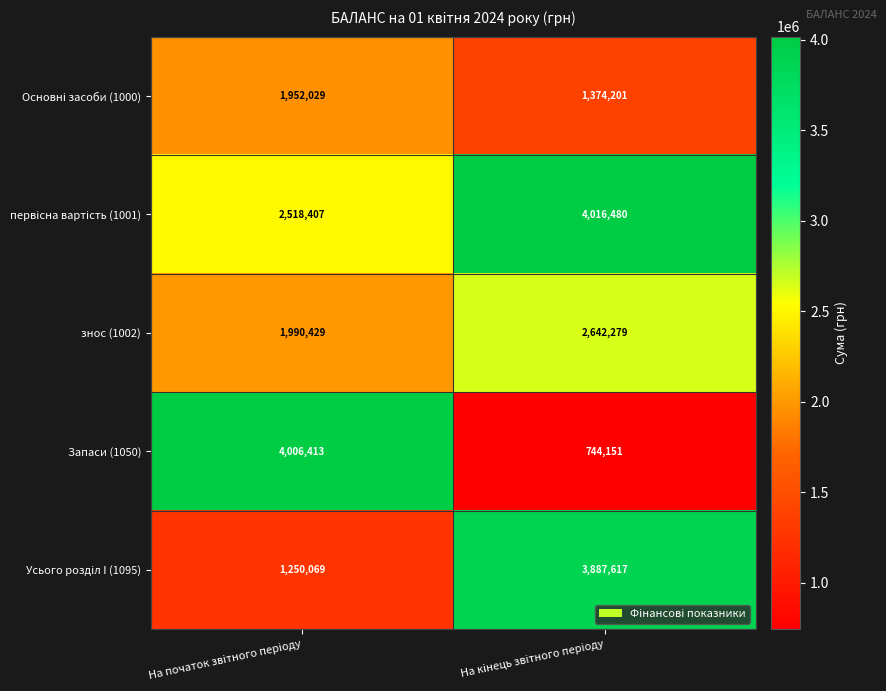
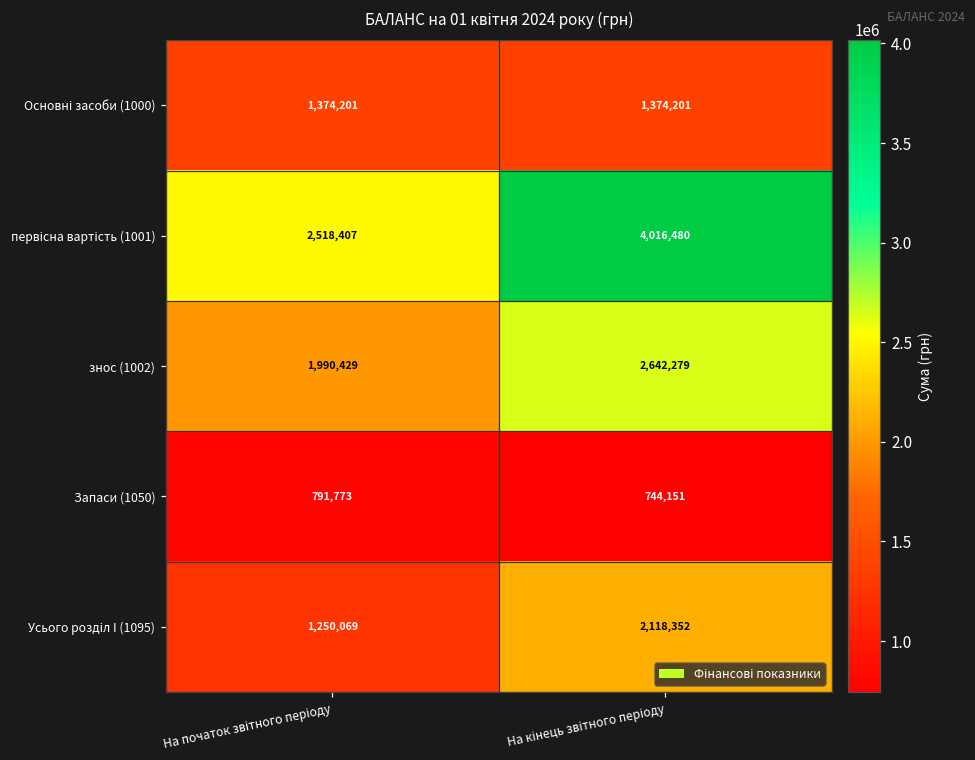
  {
    "Основні засоби (1000)": {
-     "На початок звітного періоду": "1,952,029",
+     "На початок звітного періоду": "1,374,201",
      "На кінець звітного періоду": "1,374,201"
    },
    "первісна вартість (1001)": {
      "На початок звітного періоду": "2,518,407",
      "На кінець звітного періоду": "4,016,480"
    },
    "знос (1002)": {
      "На початок звітного періоду": "1,990,429",
      "На кінець звітного періоду": "2,642,279"
    },
    "Запаси (1050)": {
-     "На початок звітного періоду": "4,006,413",
+     "На початок звітного періоду": "791,773",
      "На кінець звітного періоду": "744,151"
    },
    "Усього розділ І (1095)": {
      "На початок звітного періоду": "1,250,069",
-     "На кінець звітного періоду": "3,887,617"
+     "На кінець звітного періоду": "2,118,352"
    }
  }
